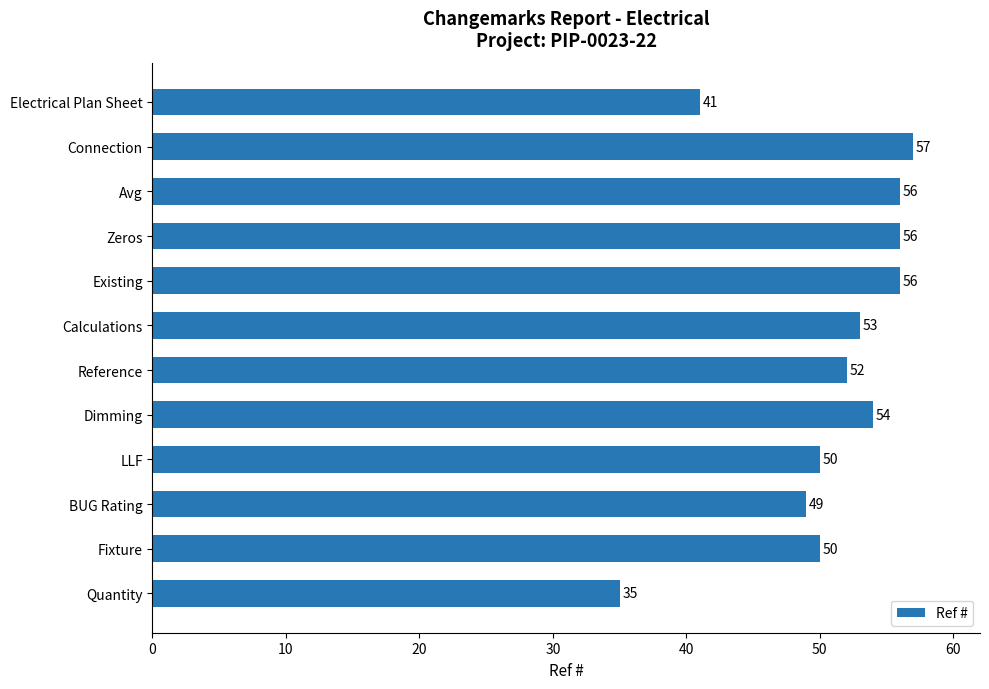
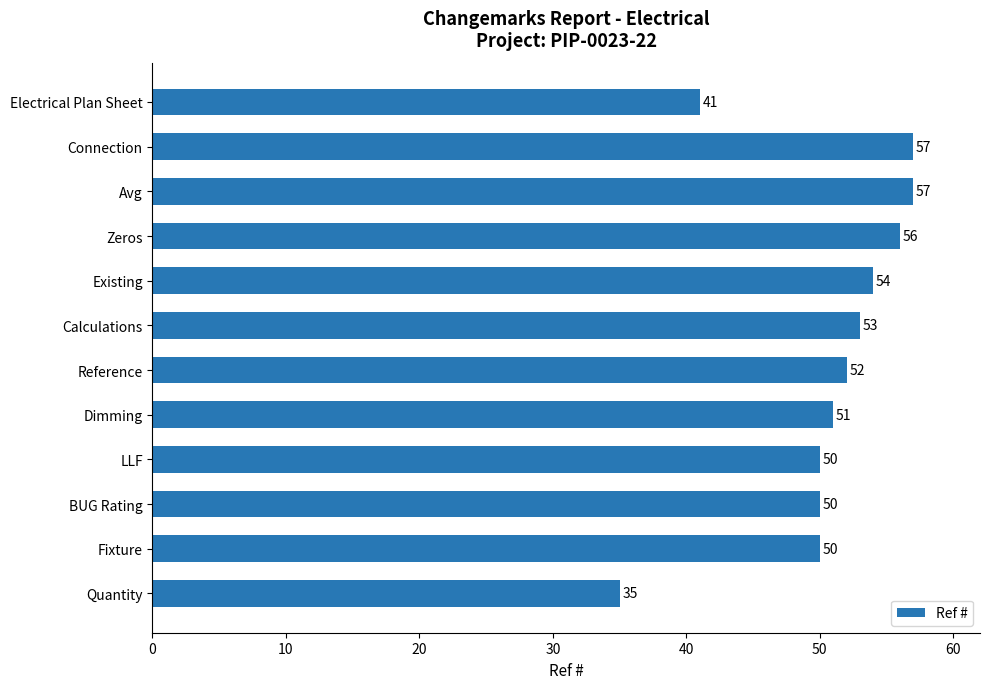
  {
    "Electrical Plan Sheet": 41,
    "Connection": 57,
-   "Avg": 56,
+   "Avg": 57,
    "Zeros": 56,
-   "Existing": 56,
+   "Existing": 54,
    "Calculations": 53,
    "Reference": 52,
-   "Dimming": 54,
+   "Dimming": 51,
    "LLF": 50,
-   "BUG Rating": 49,
+   "BUG Rating": 50,
    "Fixture": 50,
    "Quantity": 35
  }
